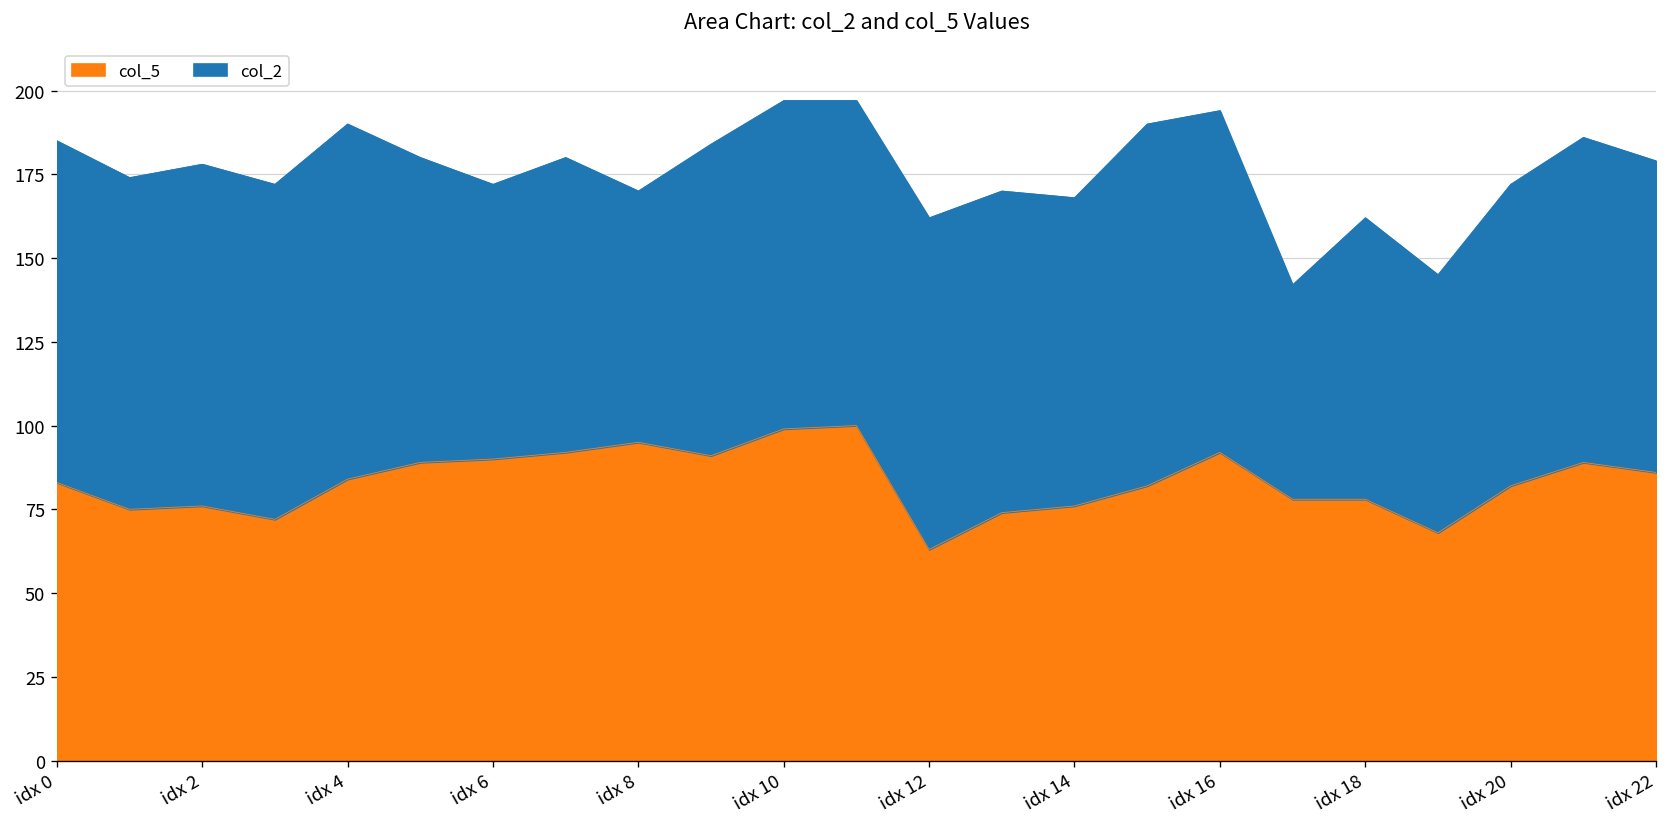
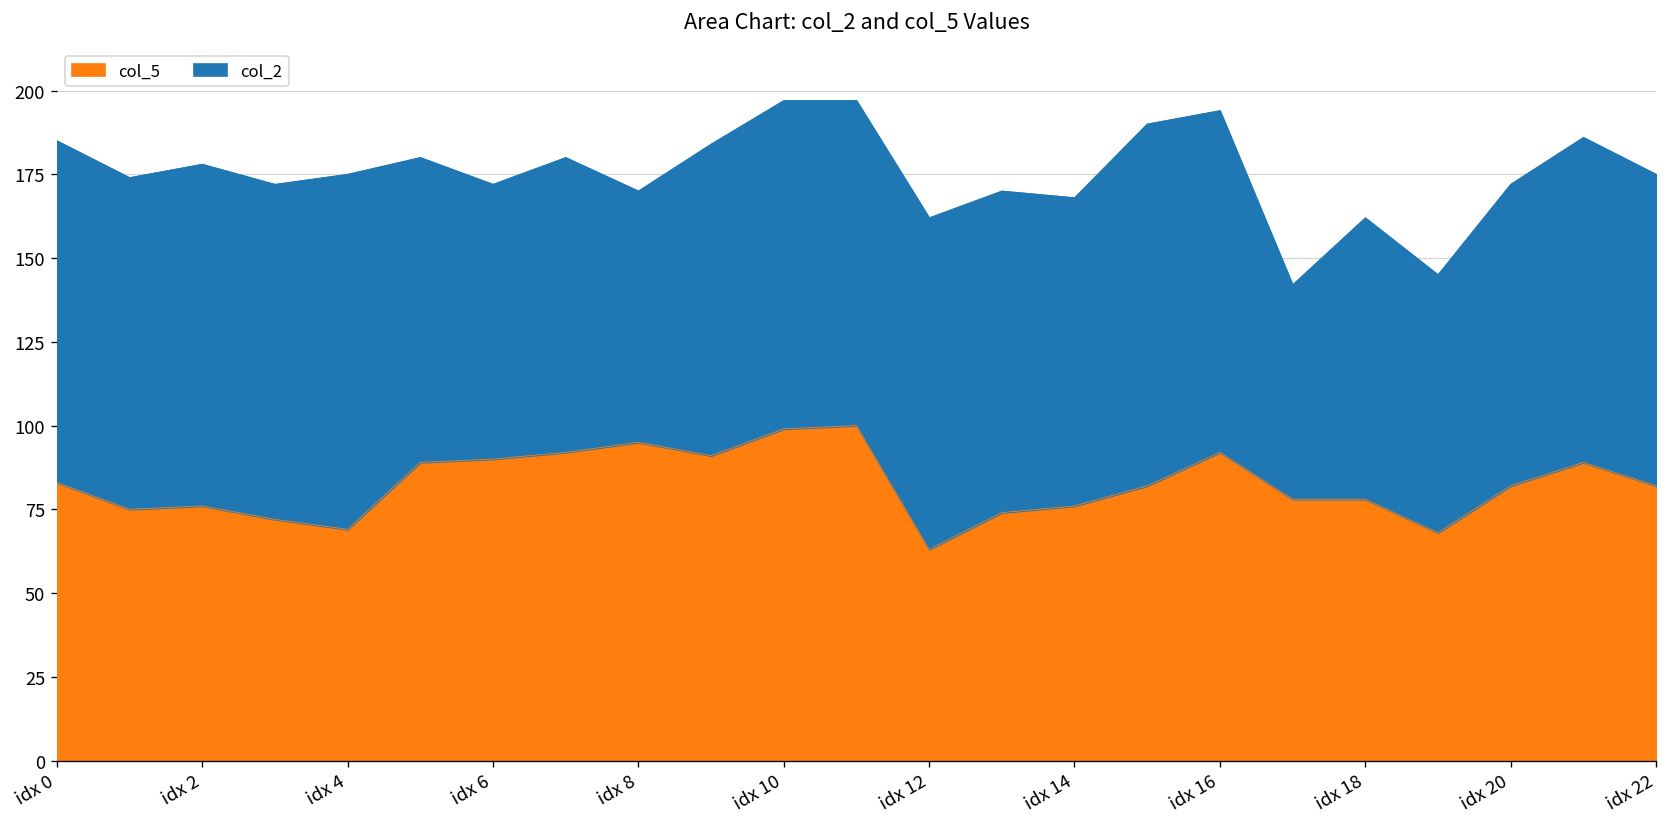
  {
    "col_5": {
      "idx 0": 83,
      "idx 2": 76,
-     "idx 4": 84,
+     "idx 4": 69,
      "idx 6": 90,
      "idx 8": 95,
      "idx 10": 99,
      "idx 12": 63,
      "idx 14": 76,
      "idx 16": 92,
      "idx 18": 78,
      "idx 20": 82,
-     "idx 22": 86
+     "idx 22": 82
    },
    "col_2": {
      "idx 0": 102,
      "idx 2": 102,
      "idx 4": 106,
      "idx 6": 82,
      "idx 8": 75,
      "idx 10": 98,
      "idx 12": 99,
      "idx 14": 92,
      "idx 16": 102,
      "idx 18": 84,
      "idx 20": 90,
      "idx 22": 93
    }
  }
